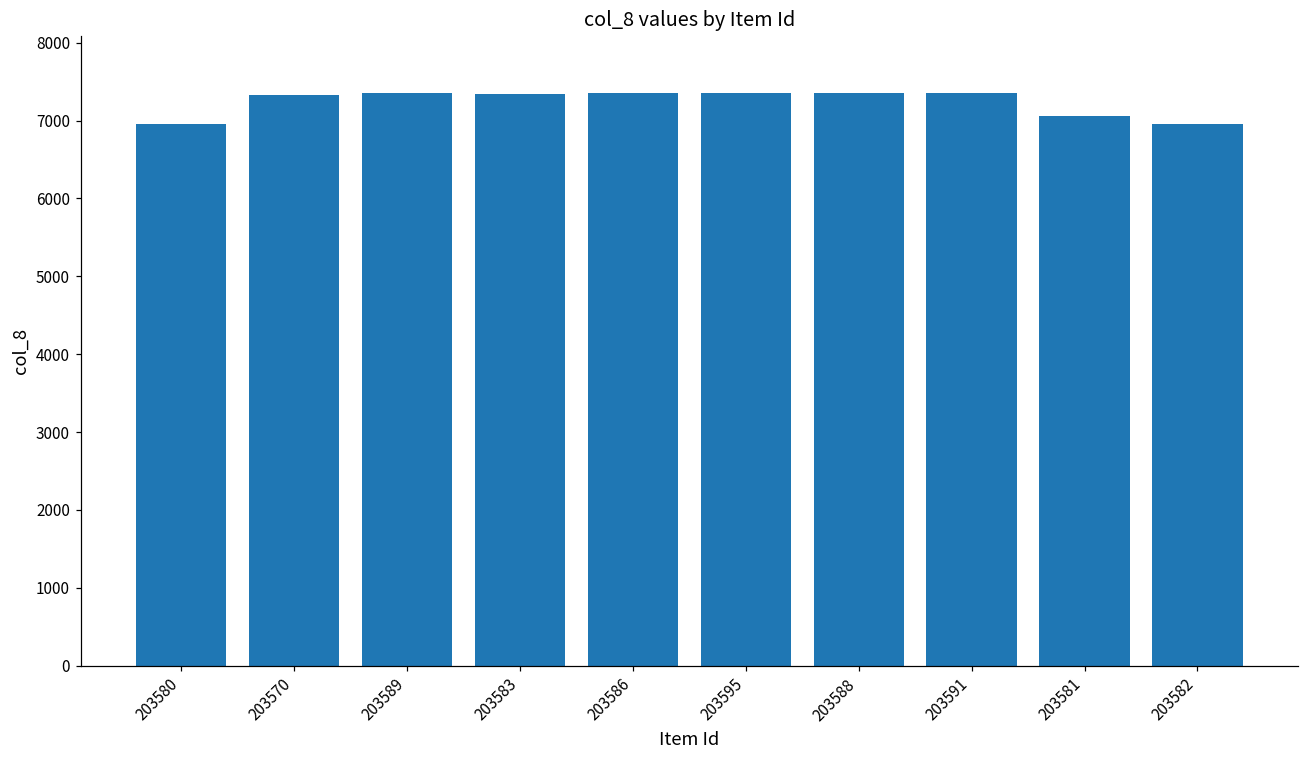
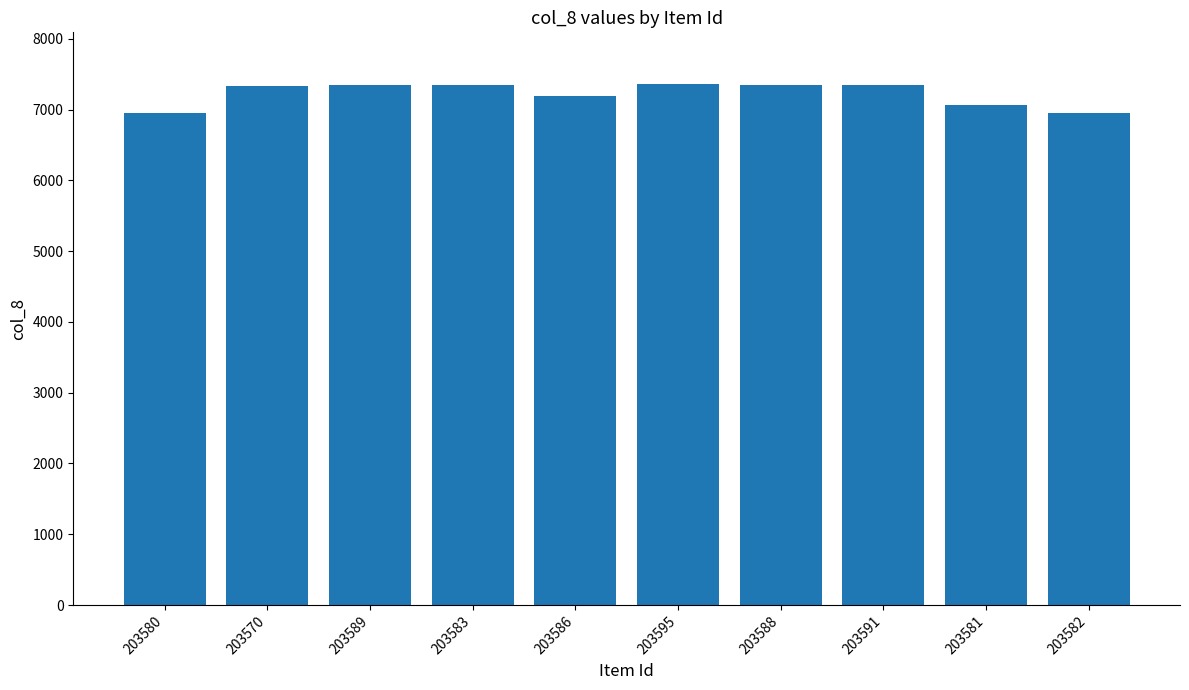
  {
    "203580": 7000,
    "203570": 7300,
    "203589": 7400,
    "203583": 7300,
-   "203586": 7300,
+   "203586": 7200,
    "203595": 7400,
    "203588": 7400,
    "203591": 7400,
    "203581": 7100,
    "203582": 7000
  }
